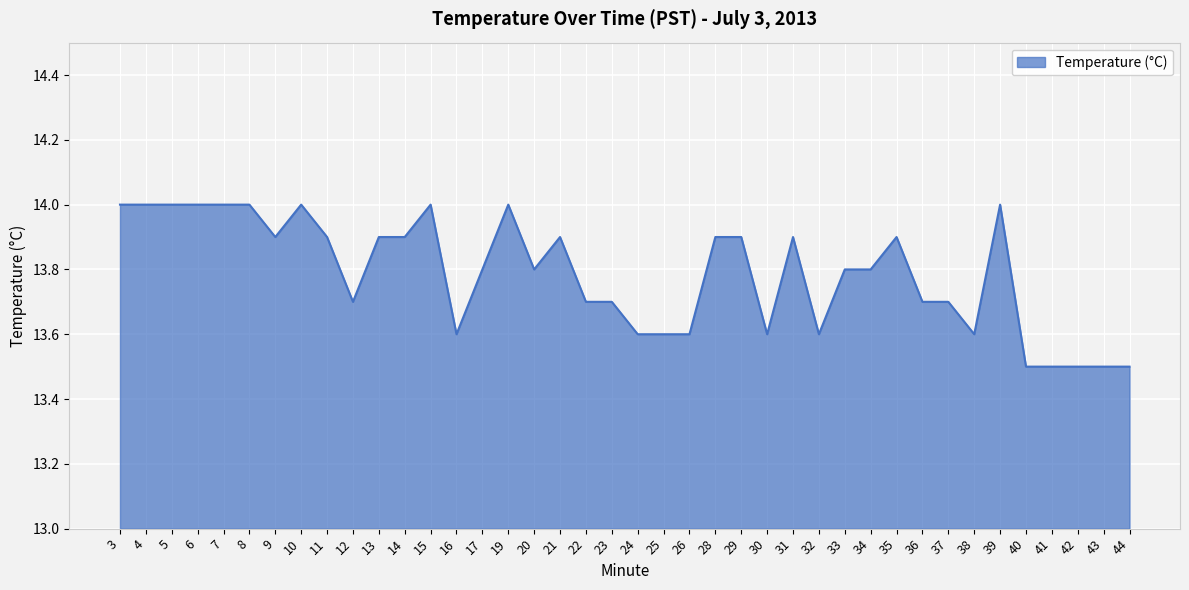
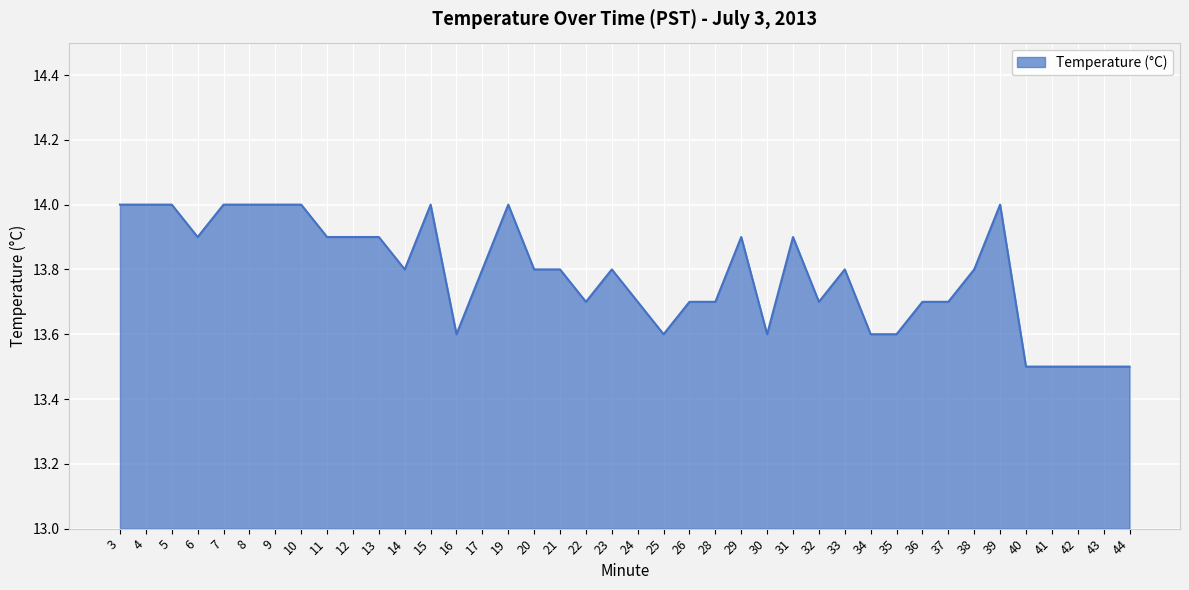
  {
    "3": 14.0,
    "4": 14.0,
    "5": 14.0,
-   "6": 14.0,
+   "6": 13.9,
    "7": 14.0,
    "8": 14.0,
-   "9": 13.9,
+   "9": 14.0,
    "10": 14.0,
    "11": 13.9,
-   "12": 13.7,
+   "12": 13.9,
    "13": 13.9,
-   "14": 13.9,
+   "14": 13.8,
    "15": 14.0,
    "16": 13.6,
    "17": 13.8,
    "19": 14.0,
    "20": 13.8,
-   "21": 13.9,
+   "21": 13.8,
    "22": 13.7,
-   "23": 13.7,
-   "24": 13.6,
+   "23": 13.8,
+   "24": 13.7,
    "25": 13.6,
-   "26": 13.6,
-   "28": 13.9,
+   "26": 13.7,
+   "28": 13.7,
    "29": 13.9,
    "30": 13.6,
    "31": 13.9,
-   "32": 13.6,
+   "32": 13.7,
    "33": 13.8,
-   "34": 13.8,
-   "35": 13.9,
+   "34": 13.6,
+   "35": 13.6,
    "36": 13.7,
    "37": 13.7,
-   "38": 13.6,
+   "38": 13.8,
    "39": 14.0,
    "40": 13.5,
    "41": 13.5,
    "42": 13.5,
    "43": 13.5,
    "44": 13.5
  }
